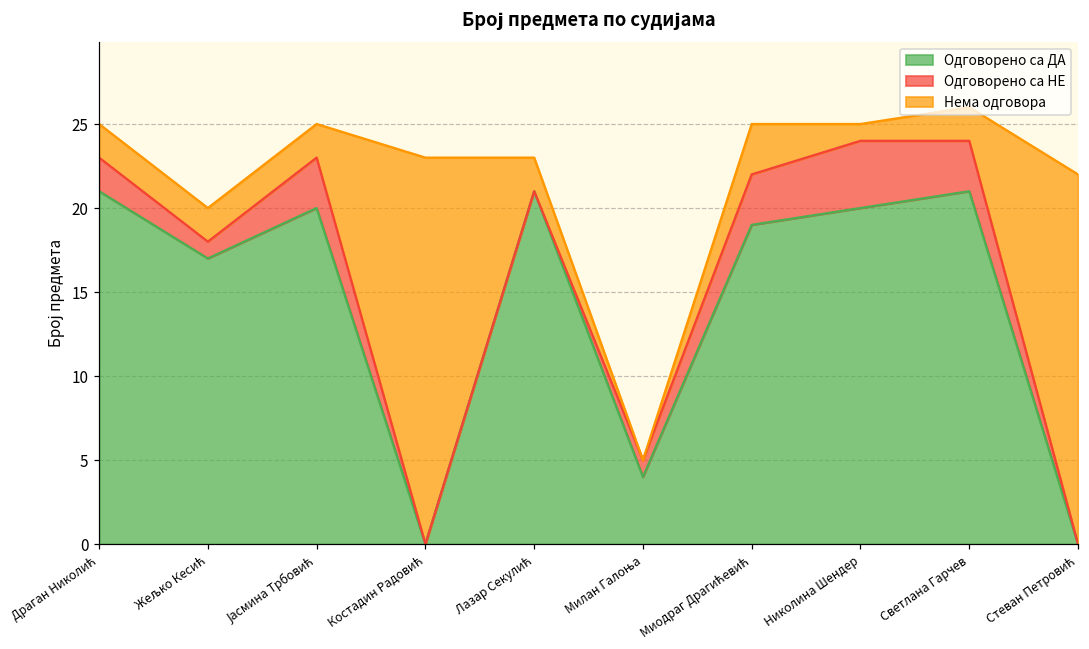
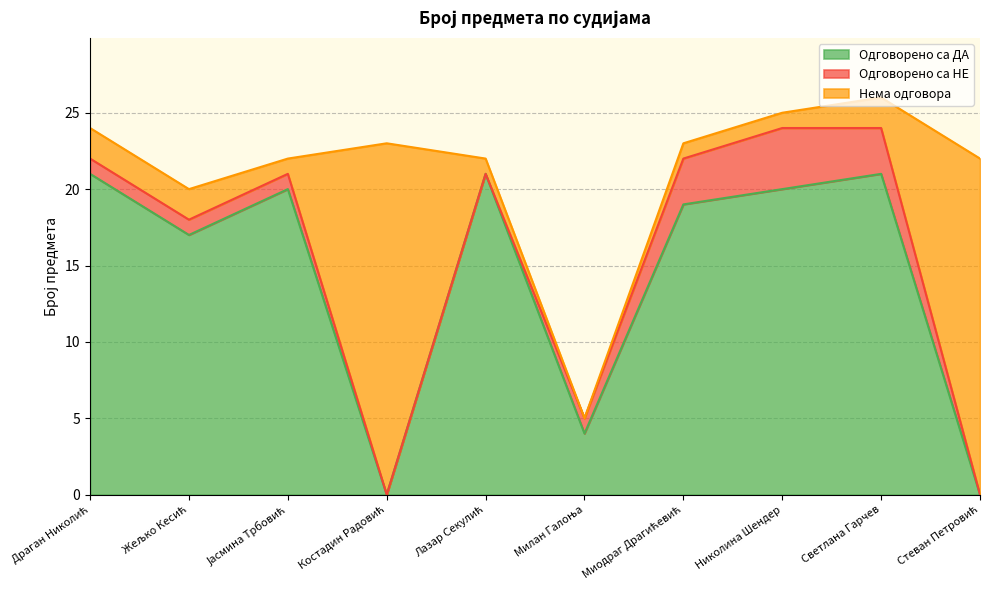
  {
    "Одговорено са ДА": {
      "Драган Николић": 21,
      "Жељко Кесић": 17,
      "Јасмина Трбовић": 20,
      "Милан Галоња": 4,
      "Миодраг Драгићевић": 19,
      "Николина Шендер": 20,
      "Светлана Гарчев": 21
    },
    "Одговорено са НЕ": {
-     "Драган Николић": 2,
+     "Драган Николић": 1,
      "Жељко Кесић": 1,
-     "Јасмина Трбовић": 3,
+     "Јасмина Трбовић": 1,
      "Миодраг Драгићевић": 3,
      "Николина Шендер": 4,
      "Светлана Гарчев": 3
    },
    "Нема одговора": {
      "Драган Николић": 2,
      "Жељко Кесић": 2,
-     "Јасмина Трбовић": 2,
+     "Јасмина Трбовић": 1,
      "Костадин Радовић": 23,
-     "Лазар Секулић": 2,
-     "Миодраг Драгићевић": 3,
+     "Лазар Секулић": 1,
+     "Миодраг Драгићевић": 1,
      "Николина Шендер": 1,
      "Стеван Петровић": 22
    }
  }
